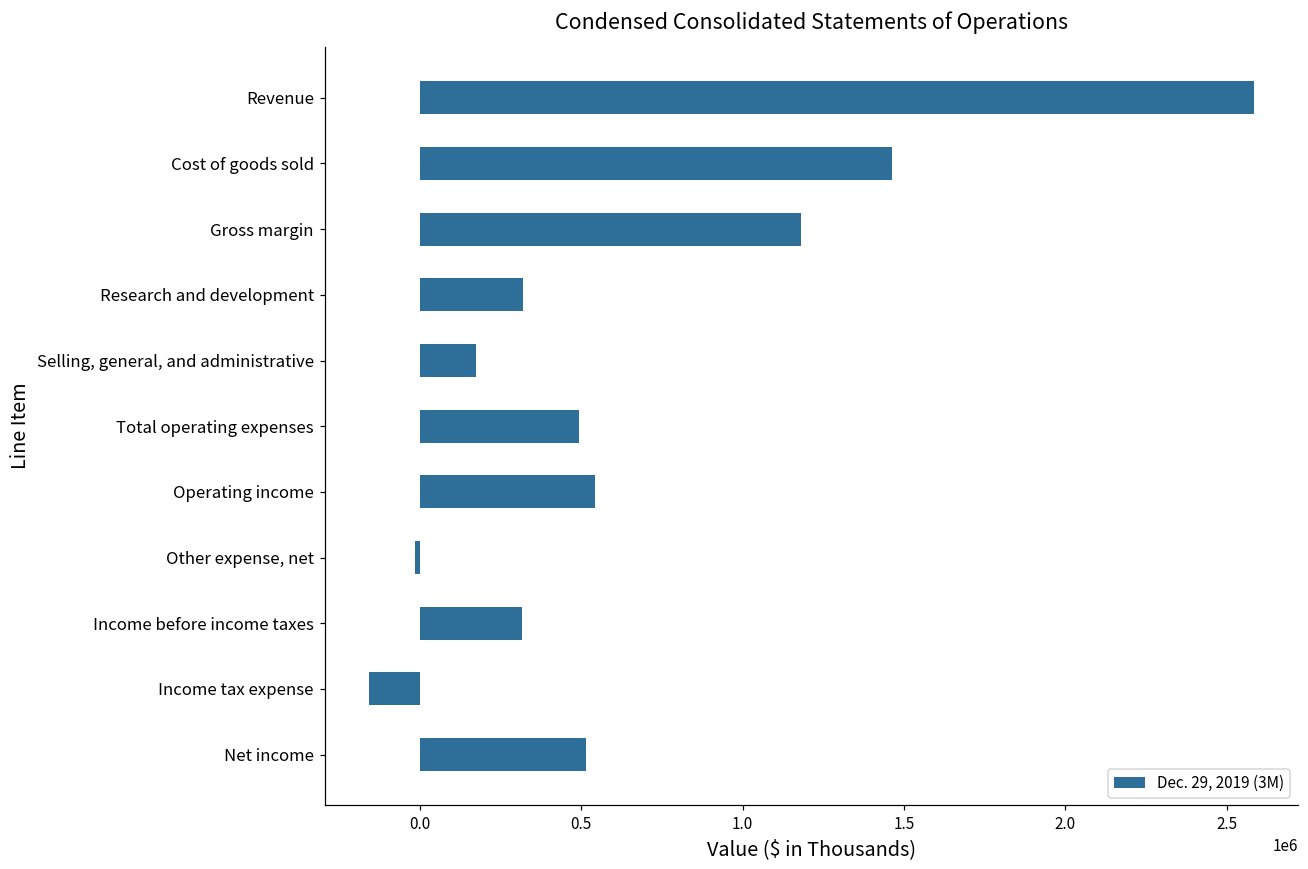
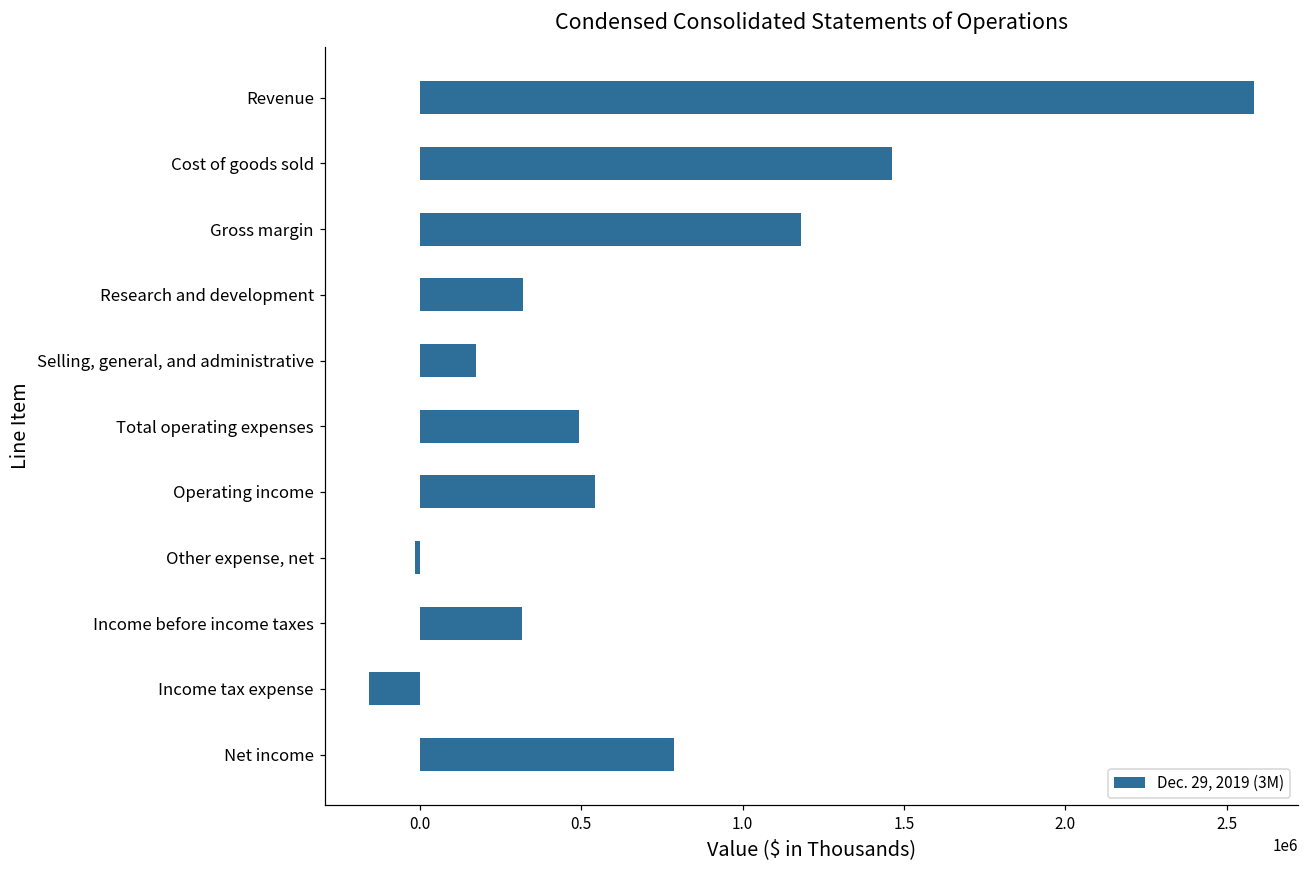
  {
    "Revenue": 2580000,
    "Cost of goods sold": 1460000,
    "Gross margin": 1180000,
    "Research and development": 320000,
    "Selling, general, and administrative": 170000,
    "Total operating expenses": 490000,
    "Operating income": 540000,
    "Other expense, net": -10000,
    "Income before income taxes": 320000,
    "Income tax expense": -160000,
-   "Net income": 510000
+   "Net income": 790000
  }
